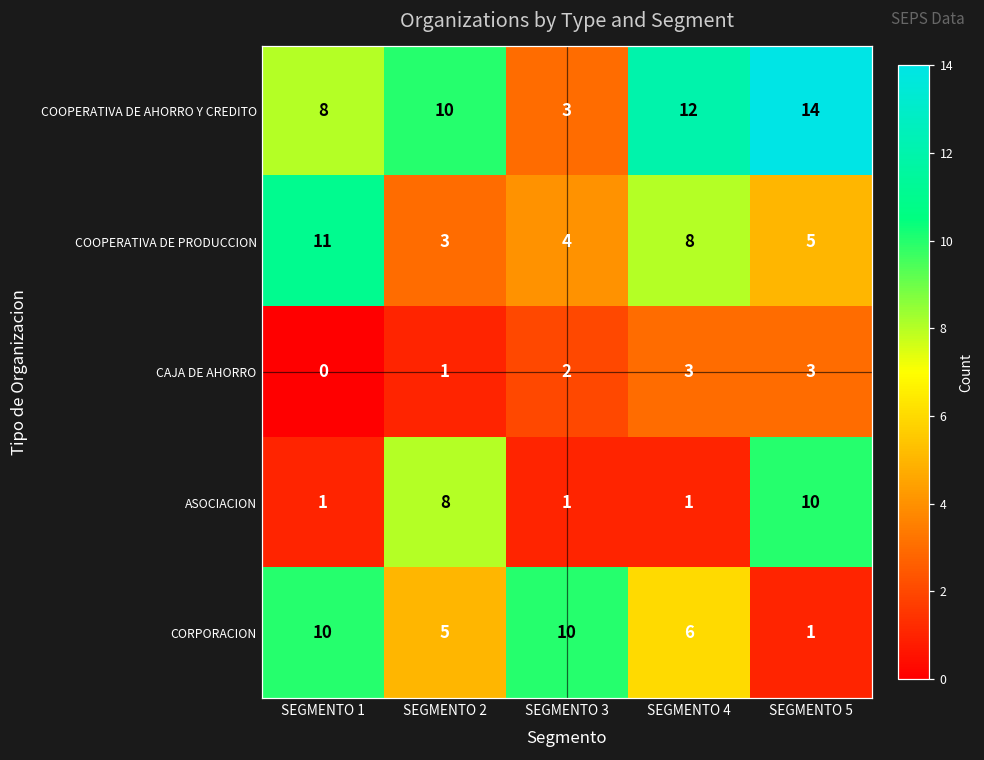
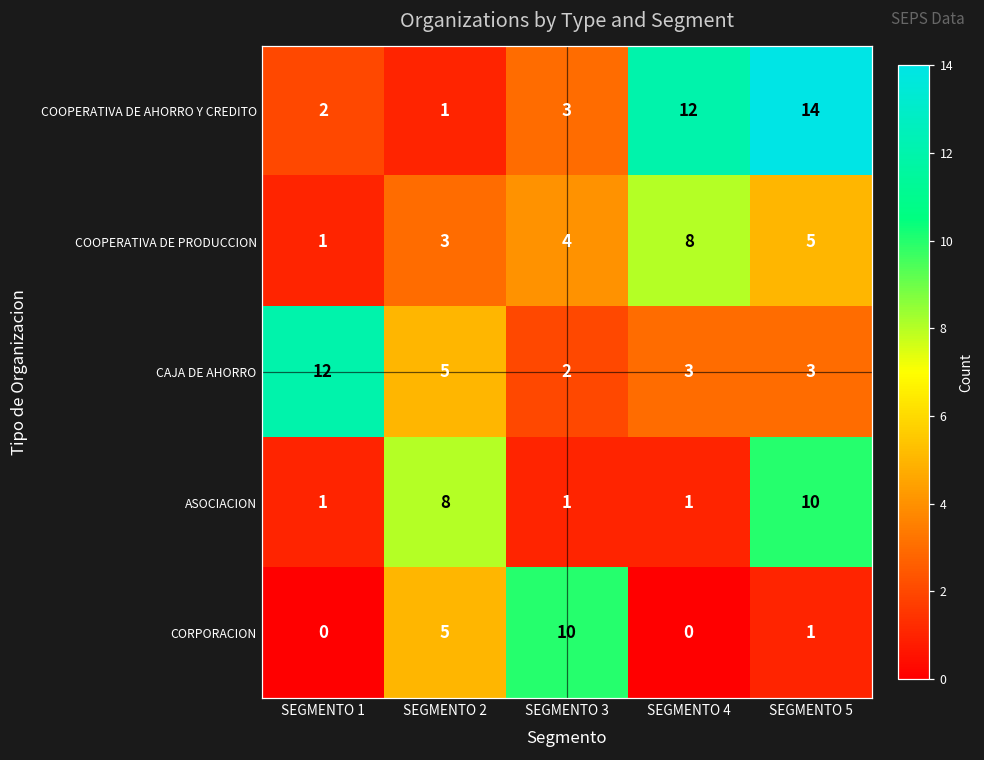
  {
    "COOPERATIVA DE AHORRO Y CREDITO": {
-     "SEGMENTO 1": 8,
-     "SEGMENTO 2": 10,
+     "SEGMENTO 1": 2,
+     "SEGMENTO 2": 1,
      "SEGMENTO 3": 3,
      "SEGMENTO 4": 12,
      "SEGMENTO 5": 14
    },
    "COOPERATIVA DE PRODUCCION": {
-     "SEGMENTO 1": 11,
+     "SEGMENTO 1": 1,
      "SEGMENTO 2": 3,
      "SEGMENTO 3": 4,
      "SEGMENTO 4": 8,
      "SEGMENTO 5": 5
    },
    "CAJA DE AHORRO": {
-     "SEGMENTO 1": 0,
-     "SEGMENTO 2": 1,
+     "SEGMENTO 1": 12,
+     "SEGMENTO 2": 5,
      "SEGMENTO 3": 2,
      "SEGMENTO 4": 3,
      "SEGMENTO 5": 3
    },
    "ASOCIACION": {
      "SEGMENTO 1": 1,
      "SEGMENTO 2": 8,
      "SEGMENTO 3": 1,
      "SEGMENTO 4": 1,
      "SEGMENTO 5": 10
    },
    "CORPORACION": {
-     "SEGMENTO 1": 10,
+     "SEGMENTO 1": 0,
      "SEGMENTO 2": 5,
      "SEGMENTO 3": 10,
-     "SEGMENTO 4": 6,
+     "SEGMENTO 4": 0,
      "SEGMENTO 5": 1
    }
  }
